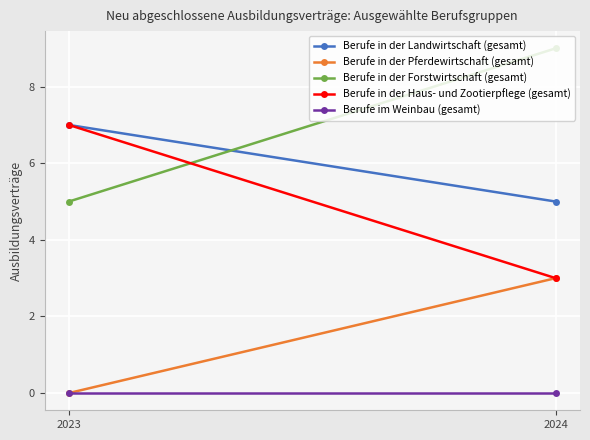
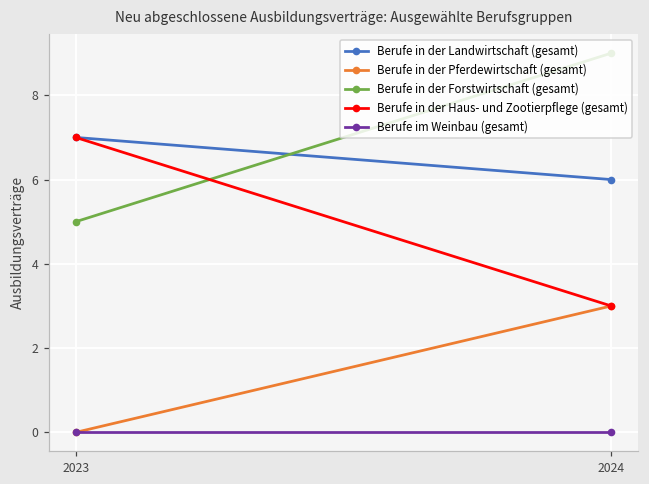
  {
    "Berufe in der Landwirtschaft (gesamt)": {
-     "2024": 5
+     "2024": 6
    },
    "Berufe in der Forstwirtschaft (gesamt)": {
      "2023": 5
    },
    "Berufe im Weinbau (gesamt)": {
      "2024": 0
    }
  }
